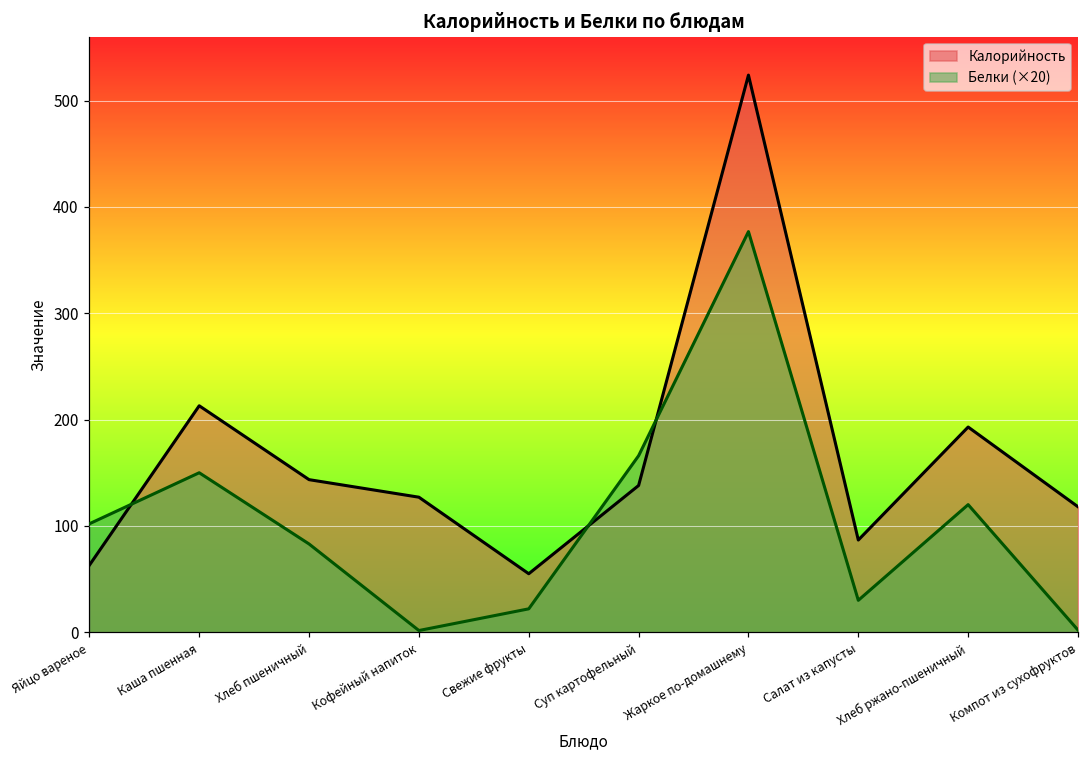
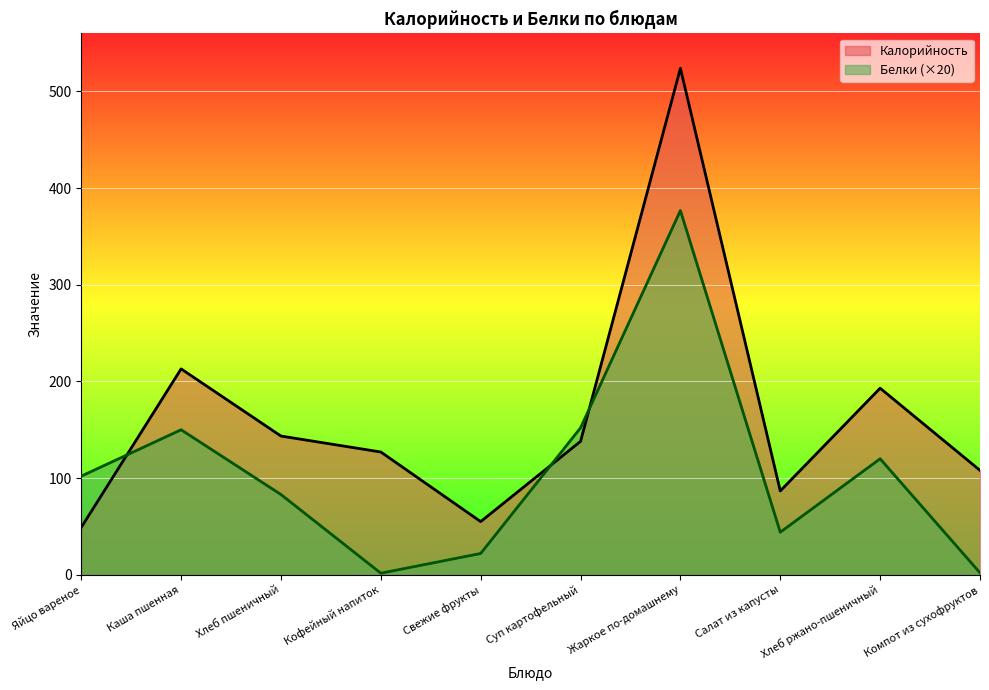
  {
    "Калорийность": {
-     "Яйцо вареное": 60,
+     "Яйцо вареное": 50,
      "Каша пшенная": 210,
      "Хлеб пшеничный": 140,
      "Кофейный напиток": 130,
      "Свежие фрукты": 60,
      "Суп картофельный": 140,
      "Жаркое по-домашнему": 520,
      "Салат из капусты": 90,
      "Хлеб ржано-пшеничный": 190,
-     "Компот из сухофруктов": 120
+     "Компот из сухофруктов": 110
    },
    "Белки (×20)": {
      "Яйцо вареное": 100,
      "Каша пшенная": 150,
      "Хлеб пшеничный": 80,
      "Кофейный напиток": 0,
      "Свежие фрукты": 20,
-     "Суп картофельный": 170,
+     "Суп картофельный": 150,
      "Жаркое по-домашнему": 380,
-     "Салат из капусты": 30,
+     "Салат из капусты": 40,
      "Хлеб ржано-пшеничный": 120,
      "Компот из сухофруктов": 0
    }
  }
